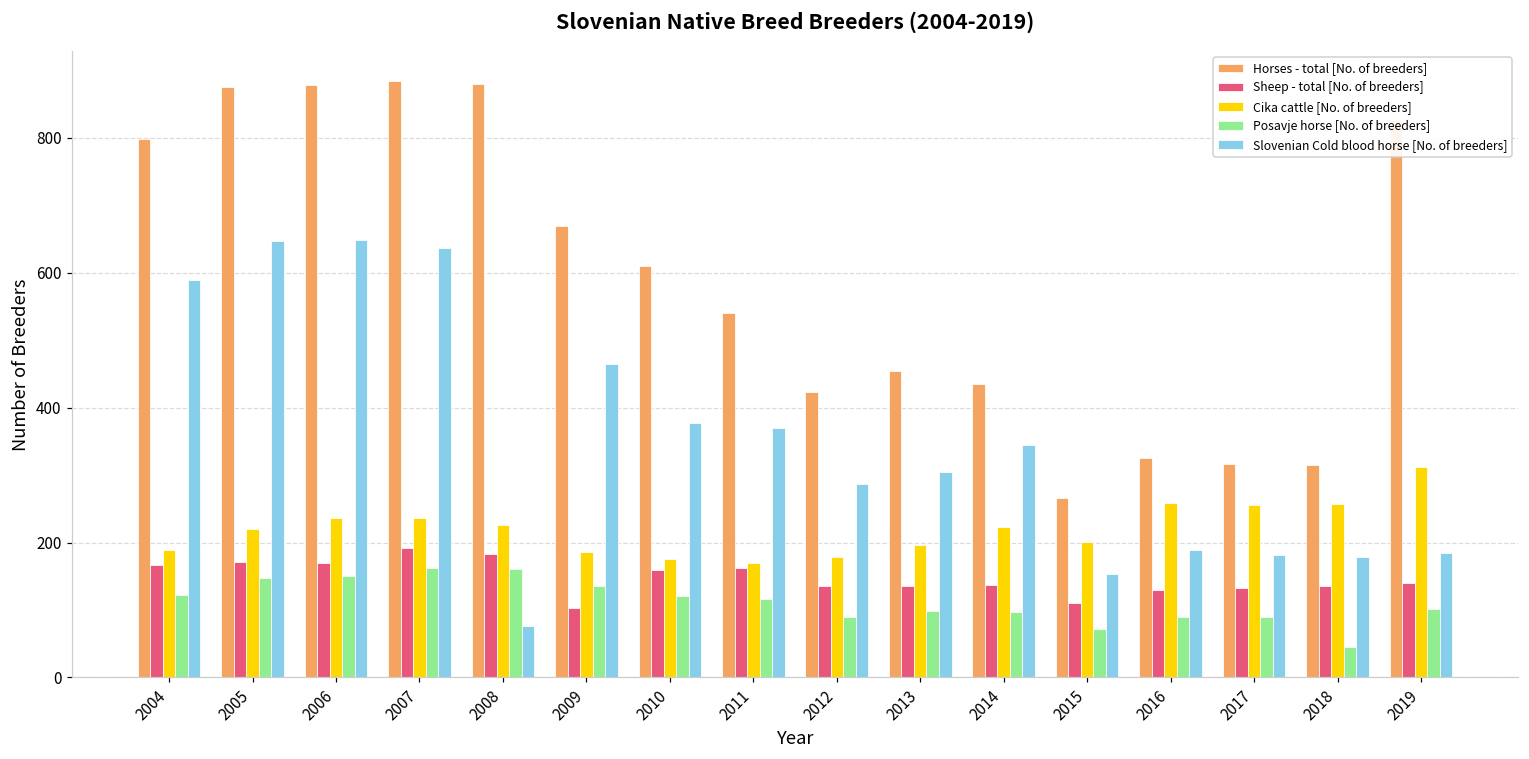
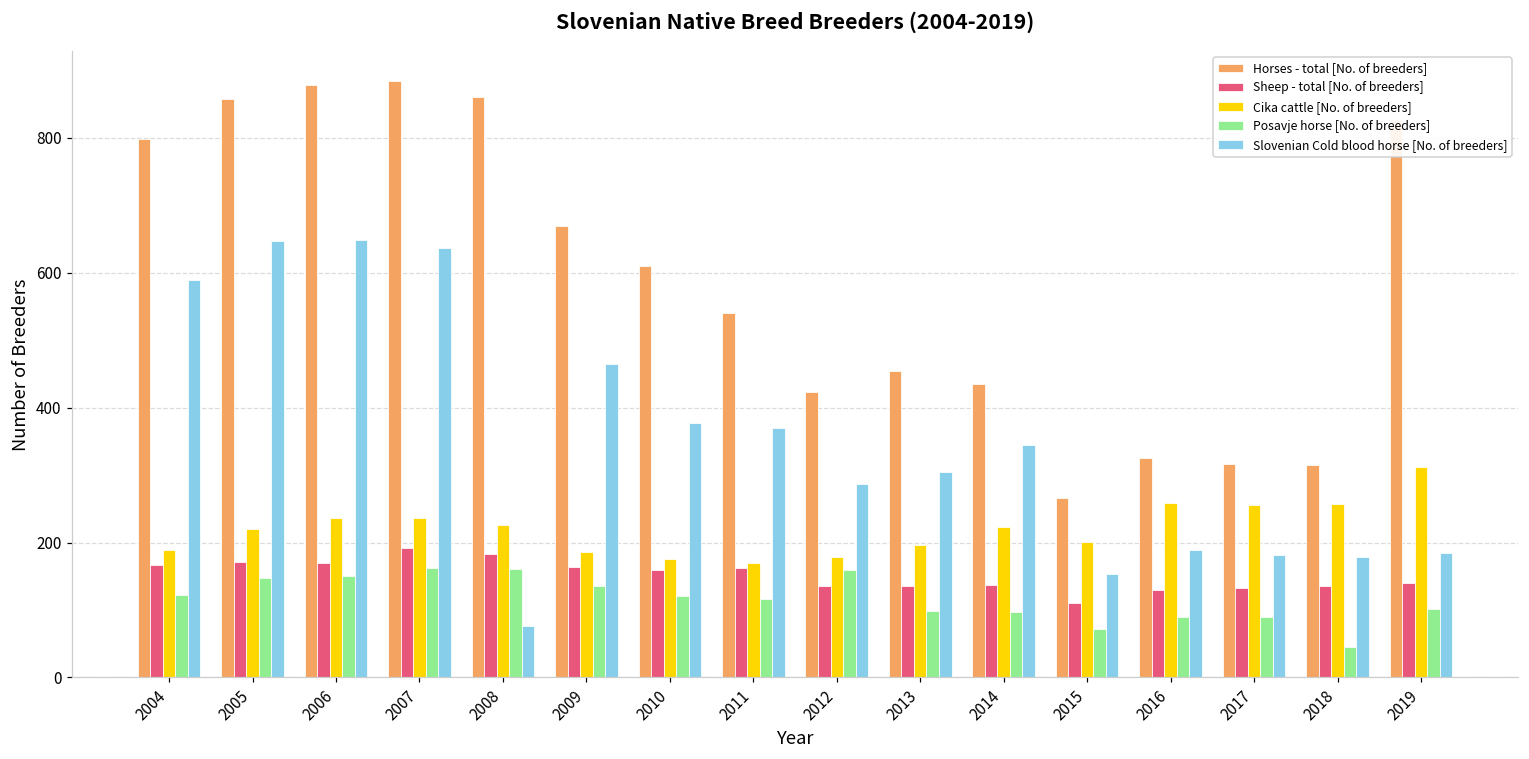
  {
    "Horses - total [No. of breeders]": {
      "2004": 800,
-     "2005": 880,
+     "2005": 860,
      "2006": 880,
      "2007": 880,
-     "2008": 880,
+     "2008": 860,
      "2009": 670,
      "2010": 610,
      "2011": 540,
      "2012": 420,
      "2013": 450,
      "2014": 440,
      "2015": 270,
      "2016": 330,
      "2017": 320,
      "2018": 320
    },
    "Sheep - total [No. of breeders]": {
      "2004": 170,
      "2005": 170,
      "2006": 170,
      "2007": 190,
      "2008": 180,
-     "2009": 100,
+     "2009": 160,
      "2010": 160,
      "2011": 160,
      "2012": 140,
      "2013": 140,
      "2014": 140,
      "2015": 110,
      "2016": 130,
      "2017": 130,
      "2018": 140,
      "2019": 140
    },
    "Cika cattle [No. of breeders]": {
      "2004": 190,
      "2005": 220,
      "2006": 240,
      "2007": 240,
      "2008": 230,
      "2009": 190,
      "2010": 180,
      "2011": 170,
      "2012": 180,
      "2013": 200,
      "2014": 220,
      "2015": 200,
      "2016": 260,
      "2017": 260,
      "2018": 260,
      "2019": 310
    },
    "Posavje horse [No. of breeders]": {
      "2004": 120,
      "2005": 150,
      "2006": 150,
      "2007": 160,
      "2008": 160,
      "2009": 140,
      "2010": 120,
      "2011": 120,
-     "2012": 90,
+     "2012": 160,
      "2013": 100,
      "2014": 100,
      "2015": 70,
      "2016": 90,
      "2017": 90,
      "2018": 50,
      "2019": 100
    },
    "Slovenian Cold blood horse [No. of breeders]": {
      "2004": 590,
      "2005": 650,
      "2006": 650,
      "2007": 640,
      "2008": 80,
      "2009": 460,
      "2010": 380,
      "2011": 370,
      "2012": 290,
      "2013": 310,
      "2014": 350,
      "2015": 150,
      "2016": 190,
      "2017": 180,
      "2018": 180,
      "2019": 180
    }
  }
